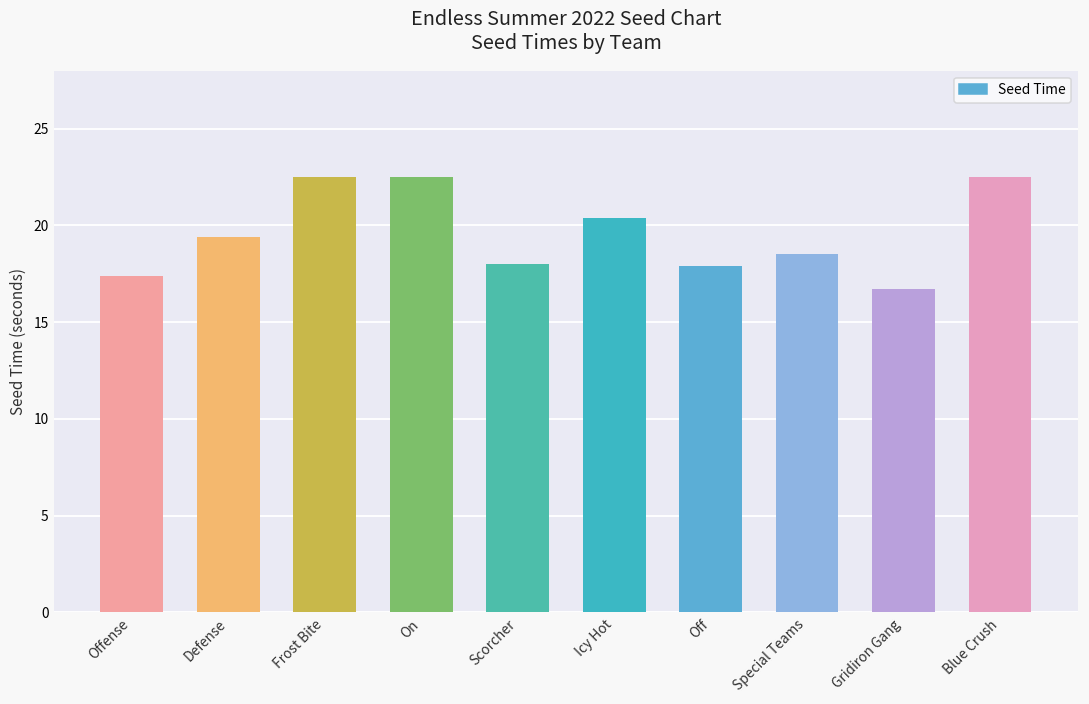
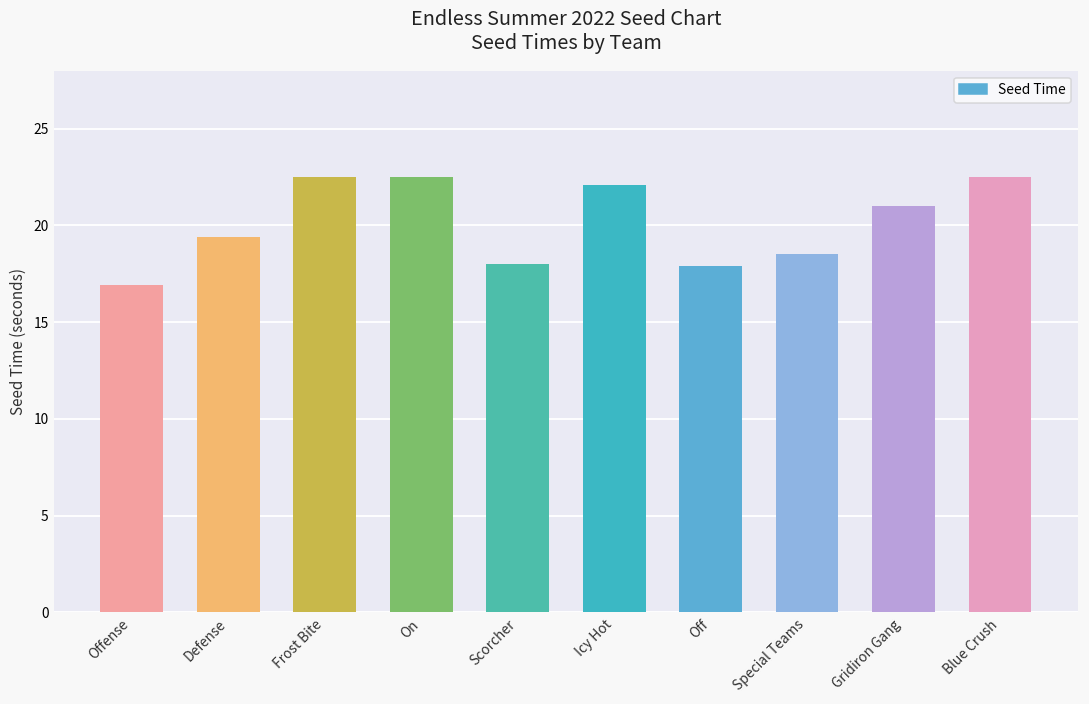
  {
-   "Offense": 17.4,
+   "Offense": 16.9,
    "Defense": 19.4,
    "Frost Bite": 22.5,
    "On": 22.5,
    "Scorcher": 18.0,
-   "Icy Hot": 20.4,
+   "Icy Hot": 22.1,
    "Off": 17.9,
    "Special Teams": 18.5,
-   "Gridiron Gang": 16.7,
+   "Gridiron Gang": 21.0,
    "Blue Crush": 22.5
  }
